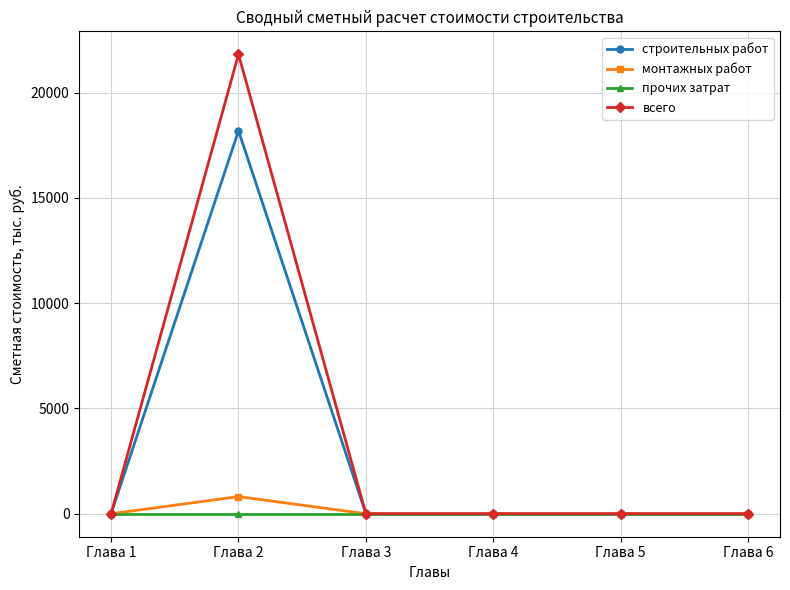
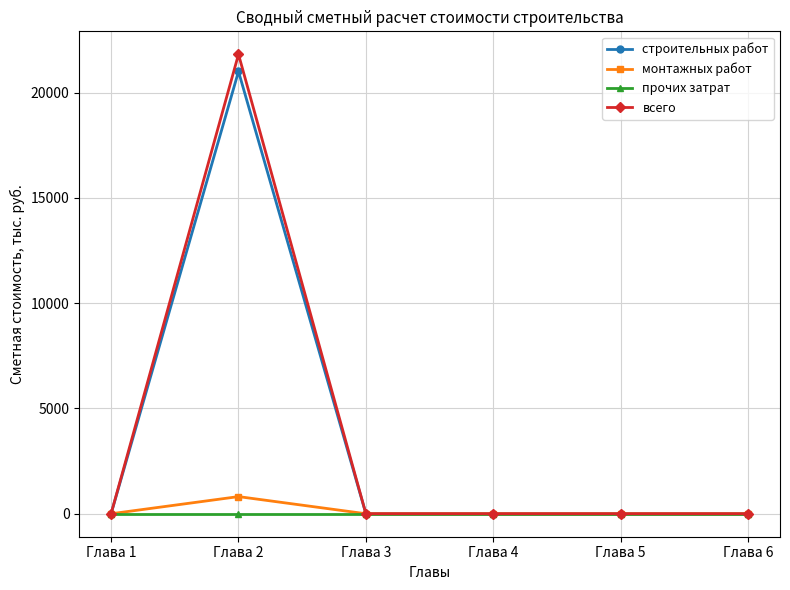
  {
    "строительных работ": {
-     "Глава 2": 18200
+     "Глава 2": 21000
    },
    "монтажных работ": {
      "Глава 2": 800
    },
    "прочих затрат": {
      "Глава 2": 0
    },
    "всего": {
      "Глава 2": 21800
    }
  }
